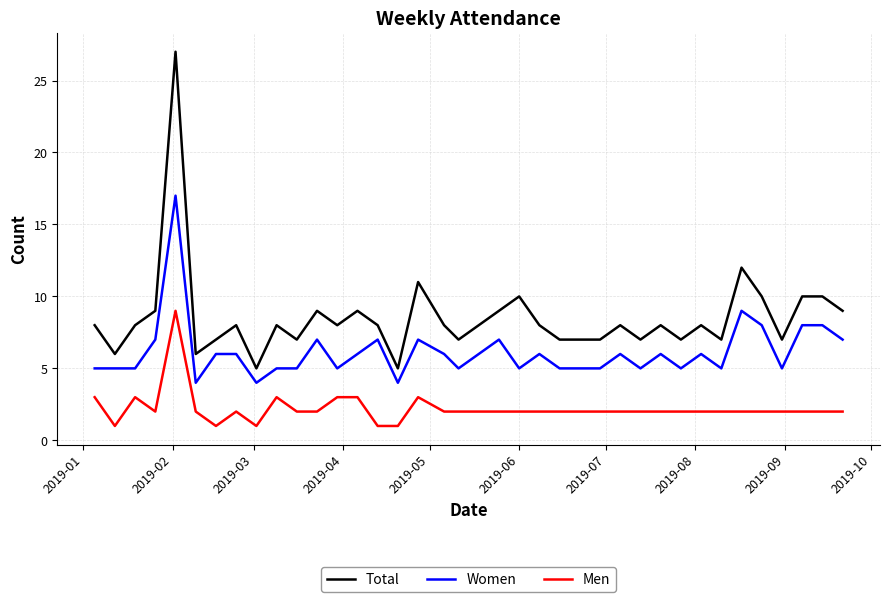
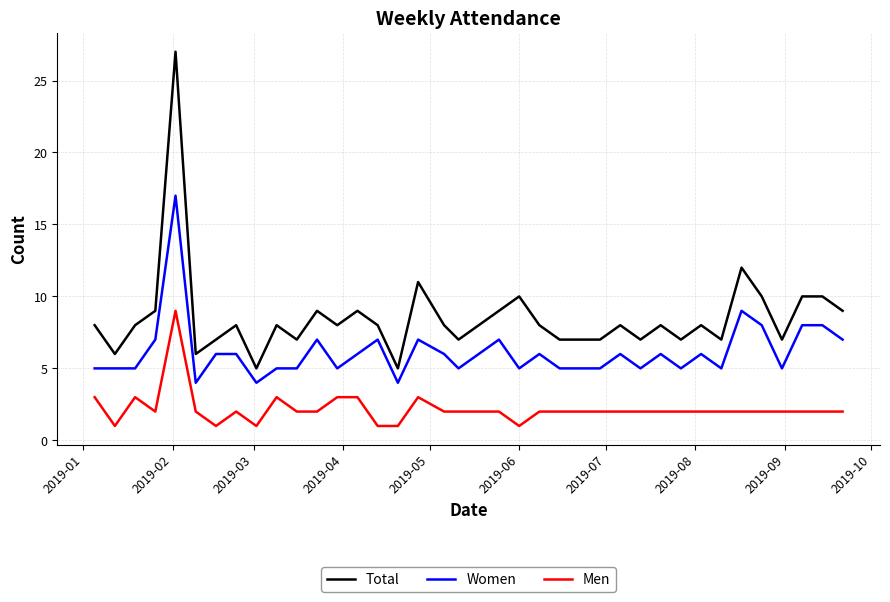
  {
    "Total": {
      "2019-06": 10
    },
    "Women": {
      "2019-06": 5
    },
    "Men": {
-     "2019-06": 2
+     "2019-06": 1
    }
  }
